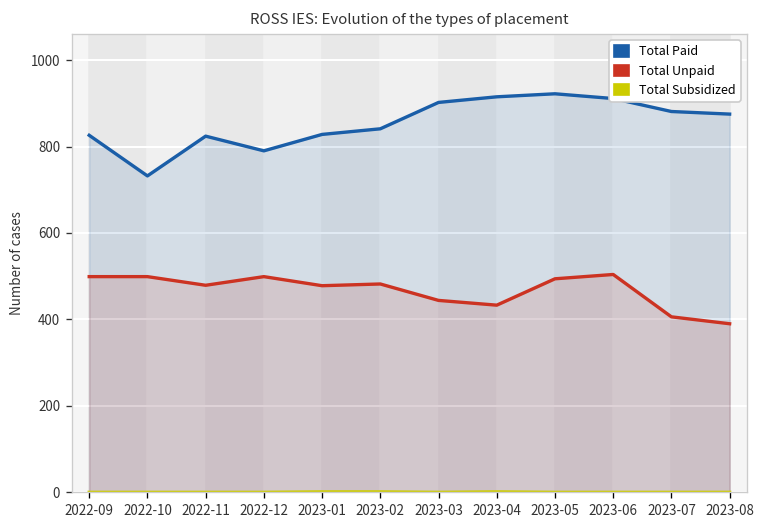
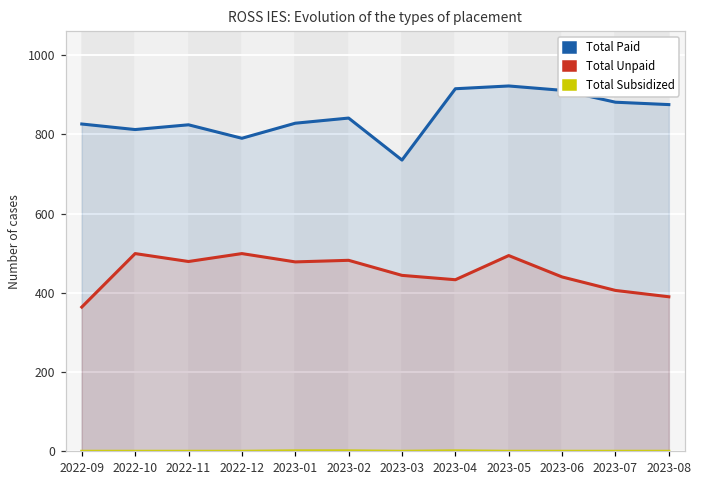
  {
    "Total Paid": {
      "2022-09": 830,
-     "2022-10": 730,
+     "2022-10": 810,
      "2022-11": 820,
      "2022-12": 790,
      "2023-01": 830,
      "2023-02": 840,
-     "2023-03": 900,
+     "2023-03": 740,
      "2023-04": 920,
      "2023-05": 920,
      "2023-07": 880,
      "2023-08": 880
    },
    "Total Unpaid": {
-     "2022-09": 500,
+     "2022-09": 360,
      "2022-10": 500,
      "2022-11": 480,
      "2022-12": 500,
      "2023-01": 480,
      "2023-02": 480,
      "2023-03": 440,
      "2023-04": 430,
      "2023-05": 490,
-     "2023-06": 500,
+     "2023-06": 440,
      "2023-07": 410,
      "2023-08": 390
    },
    "Total Subsidized": {
      "2022-09": 0,
      "2022-10": 0,
      "2022-11": 0,
      "2022-12": 0,
      "2023-01": 0,
      "2023-02": 0,
      "2023-03": 0,
      "2023-04": 0,
      "2023-05": 0,
      "2023-06": 0,
      "2023-07": 0,
      "2023-08": 0
    }
  }
